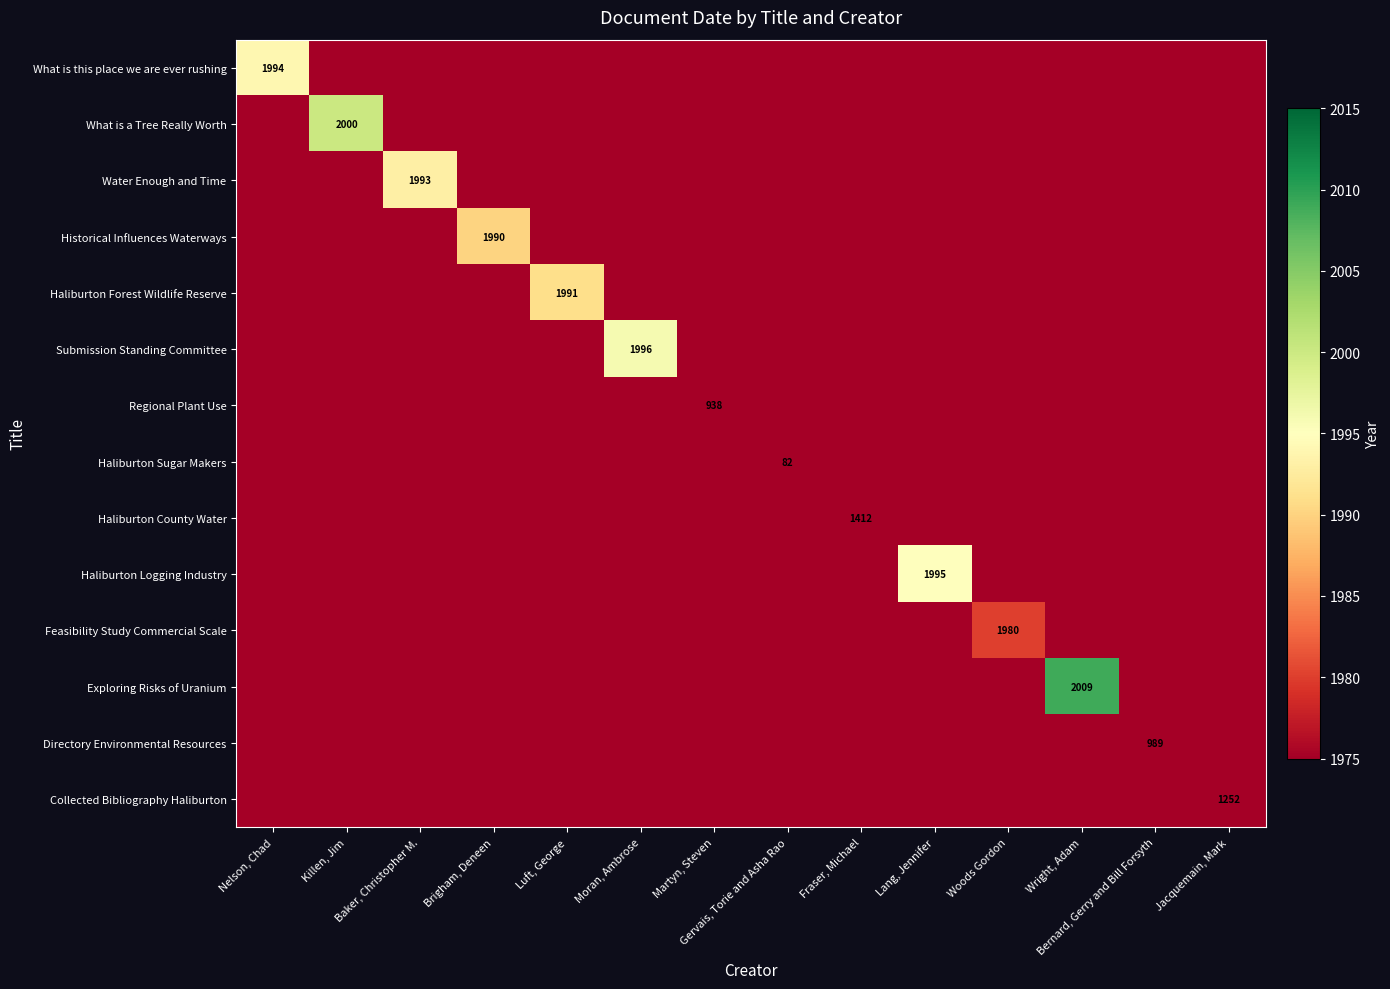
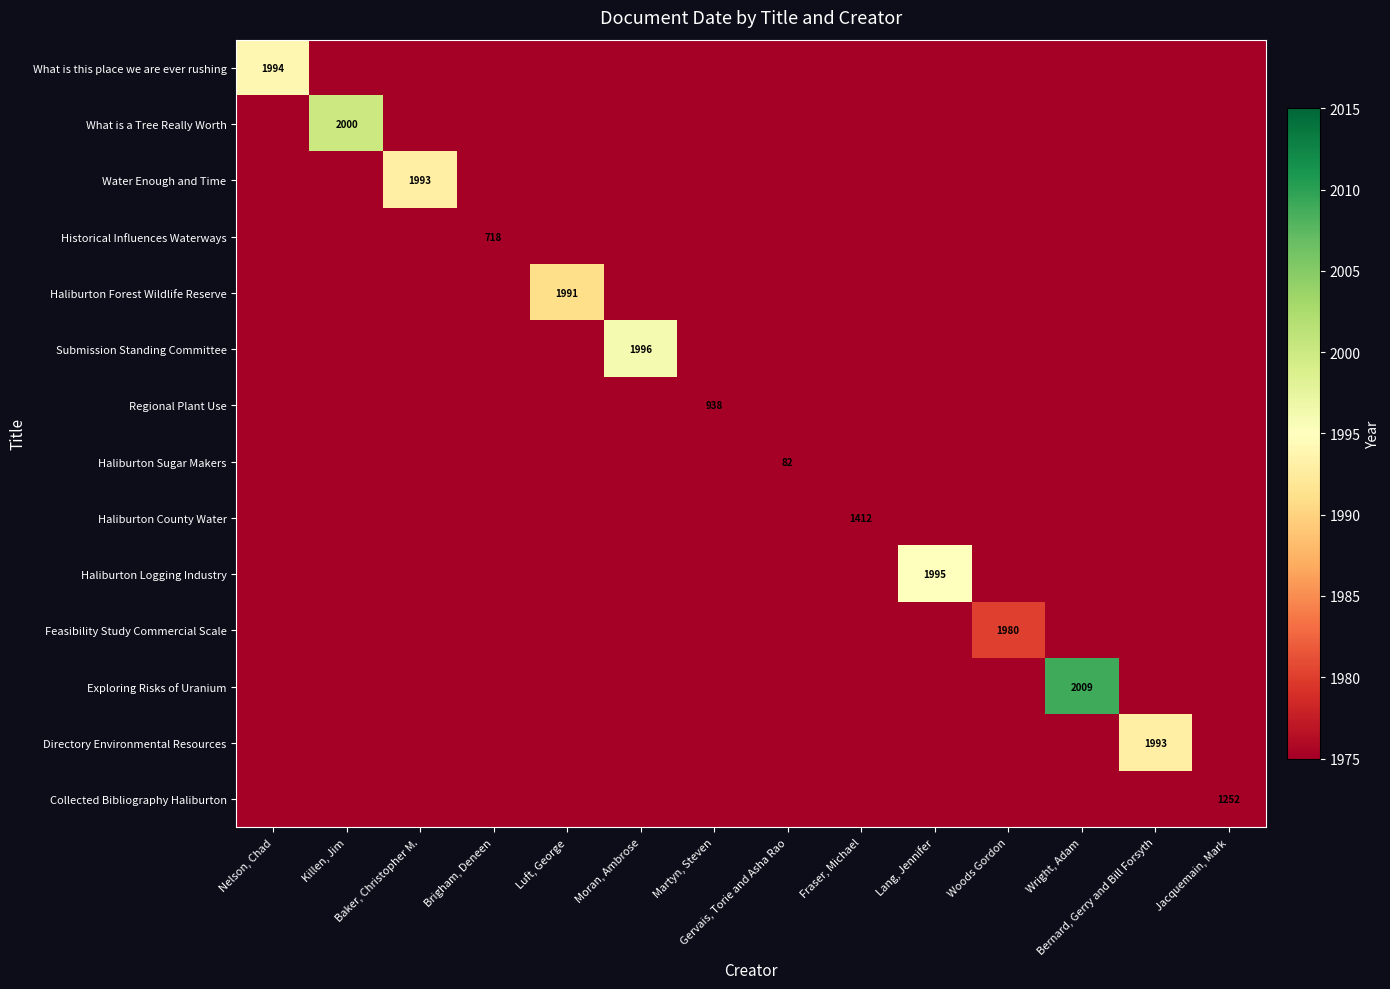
  {
    "What is this place we are ever rushing": {
      "Nelson, Chad": 1994
    },
    "What is a Tree Really Worth": {
      "Killen, Jim": 2000
    },
    "Water Enough and Time": {
      "Baker, Christopher M.": 1993
    },
    "Historical Influences Waterways": {
-     "Brigham, Deneen": 1990
+     "Brigham, Deneen": 718
    },
    "Haliburton Forest Wildlife Reserve": {
      "Luft, George": 1991
    },
    "Submission Standing Committee": {
      "Moran, Ambrose": 1996
    },
    "Regional Plant Use": {
      "Martyn, Steven": 938
    },
    "Haliburton Sugar Makers": {
      "Gervais, Torie and Asha Rao": 82
    },
    "Haliburton County Water": {
      "Fraser, Michael": 1412
    },
    "Haliburton Logging Industry": {
      "Lang, Jennifer": 1995
    },
    "Feasibility Study Commercial Scale": {
      "Woods Gordon": 1980
    },
    "Exploring Risks of Uranium": {
      "Wright, Adam": 2009
    },
    "Directory Environmental Resources": {
-     "Bernard, Gerry and Bill Forsyth": 989
+     "Bernard, Gerry and Bill Forsyth": 1993
    },
    "Collected Bibliography Haliburton": {
      "Jacquemain, Mark": 1252
    }
  }
